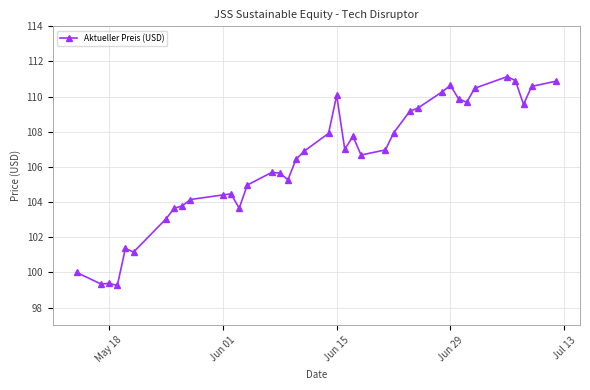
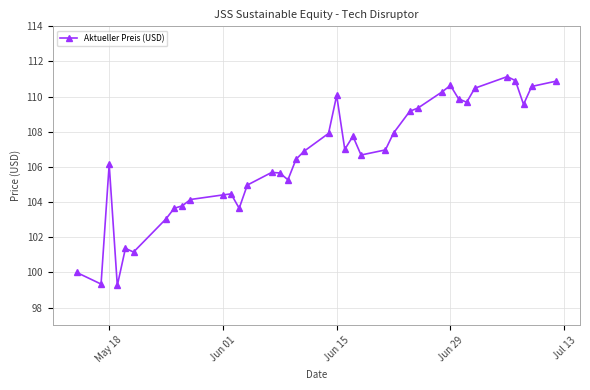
  {
-   "May 18": 99.4,
+   "May 18": 106.2,
    "Jun 01": 104.4,
    "Jun 15": 110.1,
    "Jun 29": 110.6
  }
